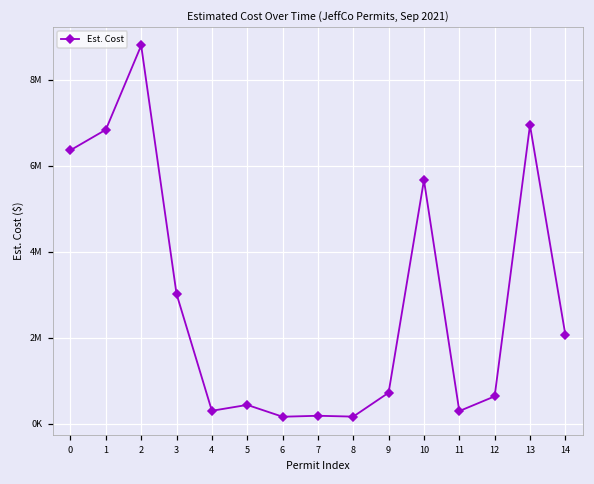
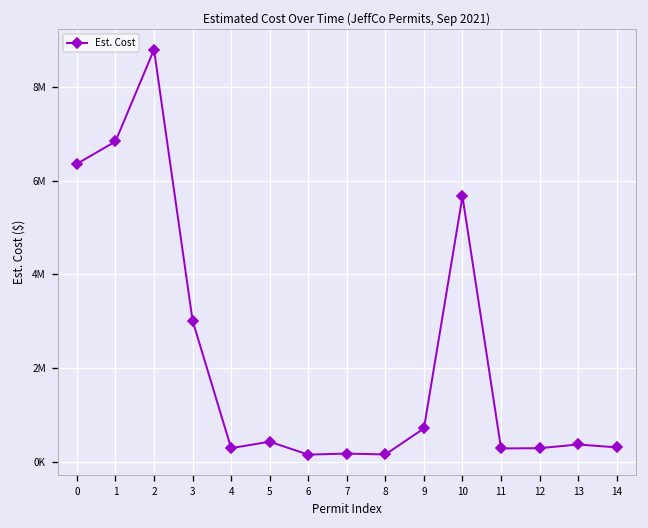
  {
    "0": 6400000,
    "1": 6800000,
    "2": 8800000,
    "3": 3000000,
    "4": 300000,
    "5": 400000,
    "6": 200000,
    "7": 200000,
    "8": 200000,
    "9": 700000,
    "10": 5700000,
    "11": 300000,
-   "12": 600000,
-   "13": 6900000,
-   "14": 2100000
+   "12": 300000,
+   "13": 400000,
+   "14": 300000
  }
